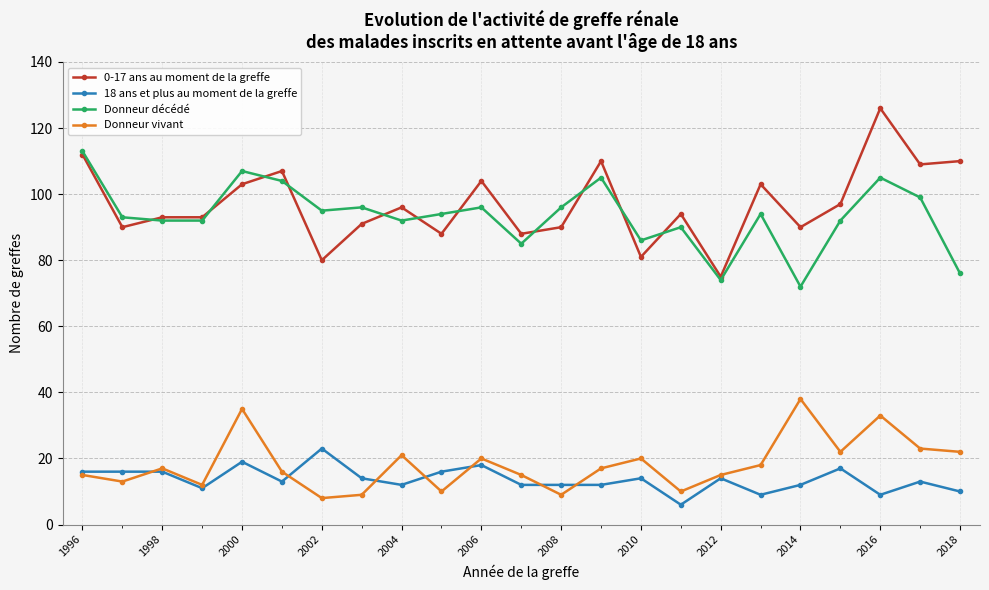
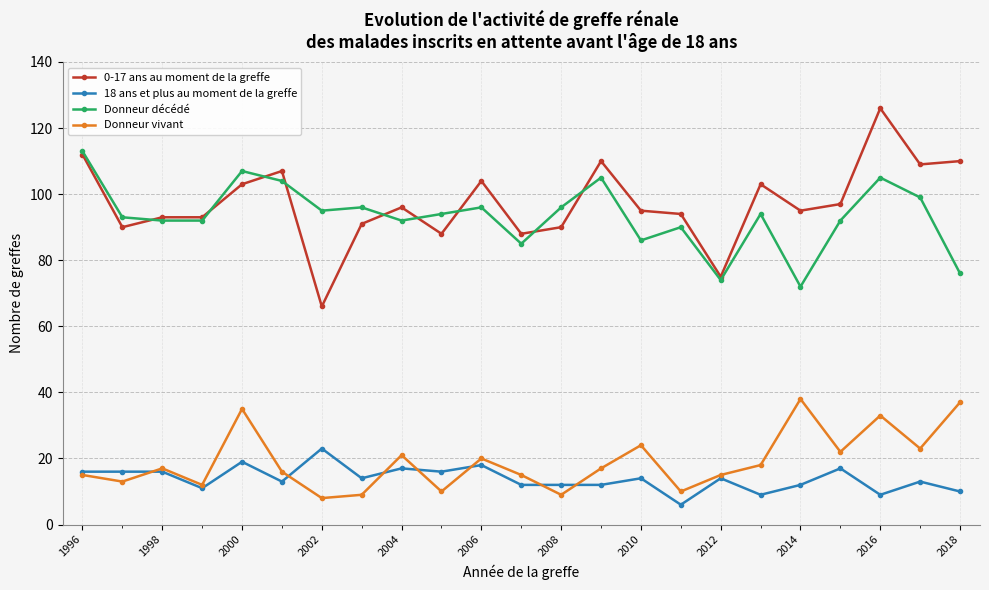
  {
    "0-17 ans au moment de la greffe": {
      "1996": 112,
      "1998": 93,
      "2000": 103,
-     "2002": 80,
+     "2002": 66,
      "2004": 96,
      "2006": 104,
      "2008": 90,
-     "2010": 81,
+     "2010": 95,
      "2012": 75,
-     "2014": 90,
+     "2014": 95,
      "2016": 126,
      "2018": 110
    },
    "18 ans et plus au moment de la greffe": {
      "1996": 16,
      "1998": 16,
      "2000": 19,
      "2002": 23,
-     "2004": 12,
+     "2004": 17,
      "2006": 18,
      "2008": 12,
      "2010": 14,
      "2012": 14,
      "2014": 12,
      "2016": 9,
      "2018": 10
    },
    "Donneur décédé": {
      "1996": 113,
      "1998": 92,
      "2000": 107,
      "2002": 95,
      "2004": 92,
      "2006": 96,
      "2008": 96,
      "2010": 86,
      "2012": 74,
      "2014": 72,
      "2016": 105,
      "2018": 76
    },
    "Donneur vivant": {
      "1996": 15,
      "1998": 17,
      "2000": 35,
      "2002": 8,
      "2004": 21,
      "2006": 20,
      "2008": 9,
-     "2010": 20,
+     "2010": 24,
      "2012": 15,
      "2014": 38,
      "2016": 33,
-     "2018": 22
+     "2018": 37
    }
  }
